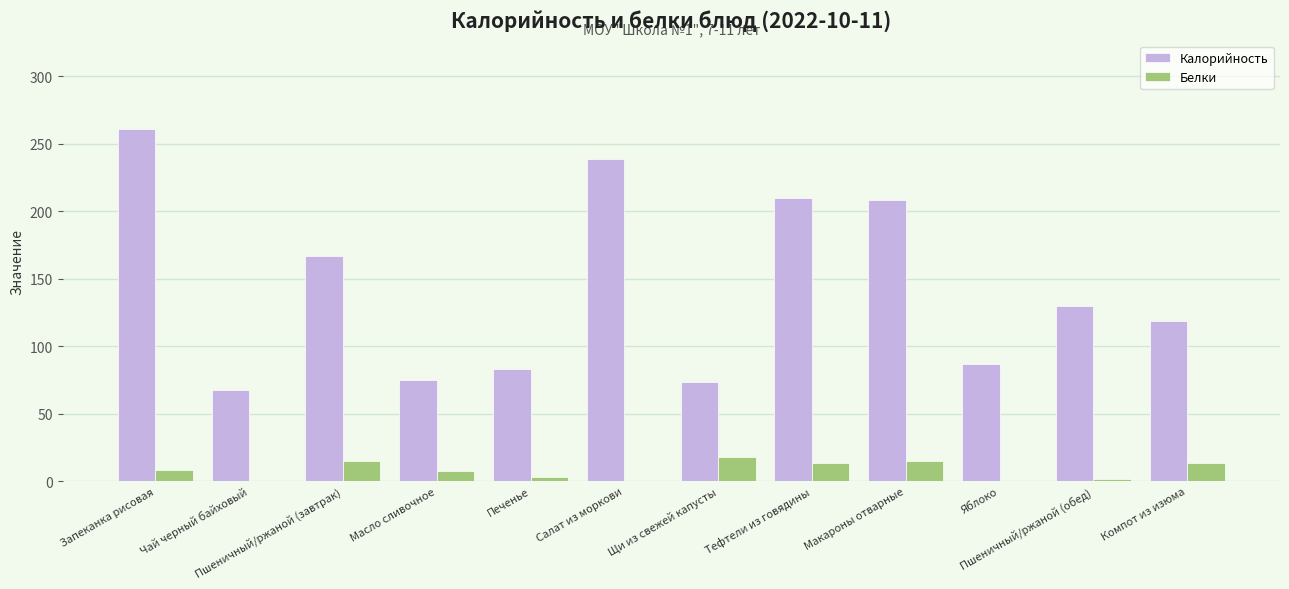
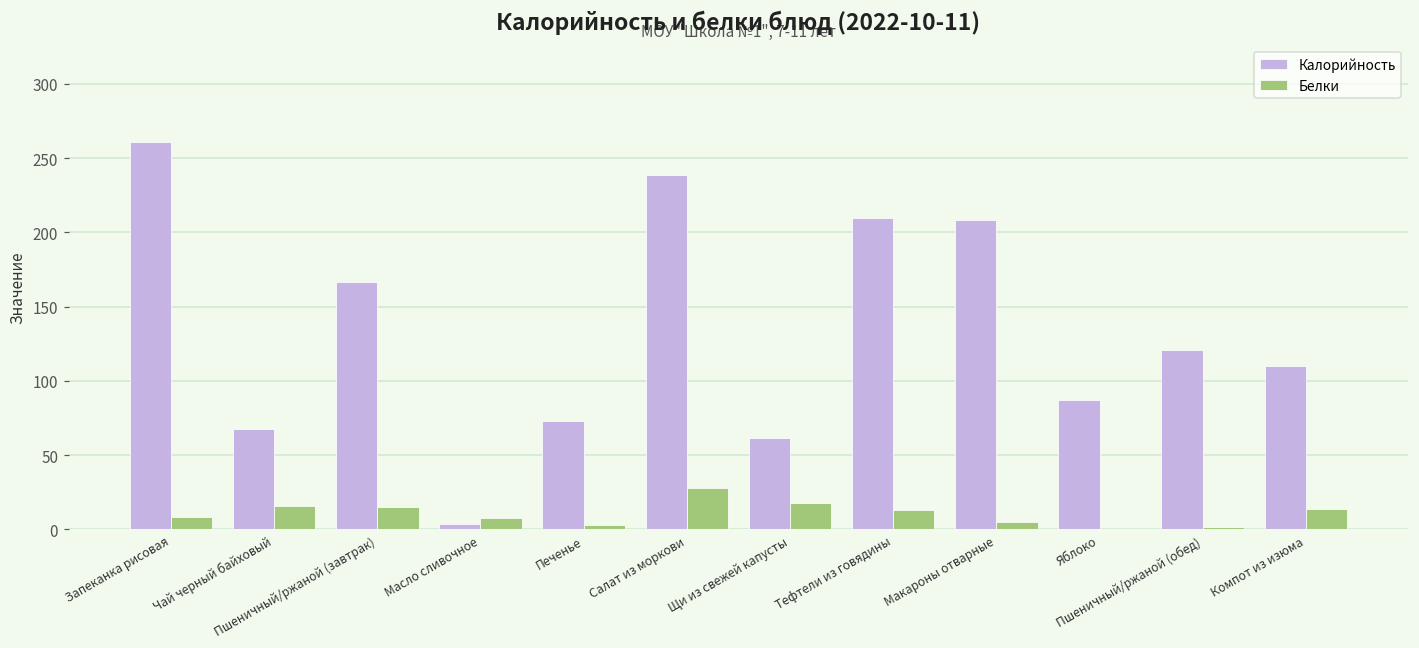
  {
    "Калорийность": {
      "Запеканка рисовая": 261,
      "Чай черный байховый": 67,
      "Пшеничный/ржаной (завтрак)": 166,
-     "Масло сливочное": 75,
-     "Печенье": 83,
+     "Масло сливочное": 3,
+     "Печенье": 73,
      "Салат из моркови": 239,
-     "Щи из свежей капусты": 74,
+     "Щи из свежей капусты": 61,
      "Тефтели из говядины": 209,
      "Макароны отварные": 208,
      "Яблоко": 87,
-     "Пшеничный/ржаной (обед)": 130,
-     "Компот из изюма": 119
+     "Пшеничный/ржаной (обед)": 121,
+     "Компот из изюма": 110
    },
    "Белки": {
      "Запеканка рисовая": 9,
-     "Чай черный байховый": 0,
+     "Чай черный байховый": 16,
      "Пшеничный/ржаной (завтрак)": 15,
      "Масло сливочное": 8,
      "Печенье": 3,
-     "Салат из моркови": 1,
+     "Салат из моркови": 28,
      "Щи из свежей капусты": 18,
      "Тефтели из говядины": 13,
-     "Макароны отварные": 15,
+     "Макароны отварные": 5,
      "Компот из изюма": 14
    }
  }
